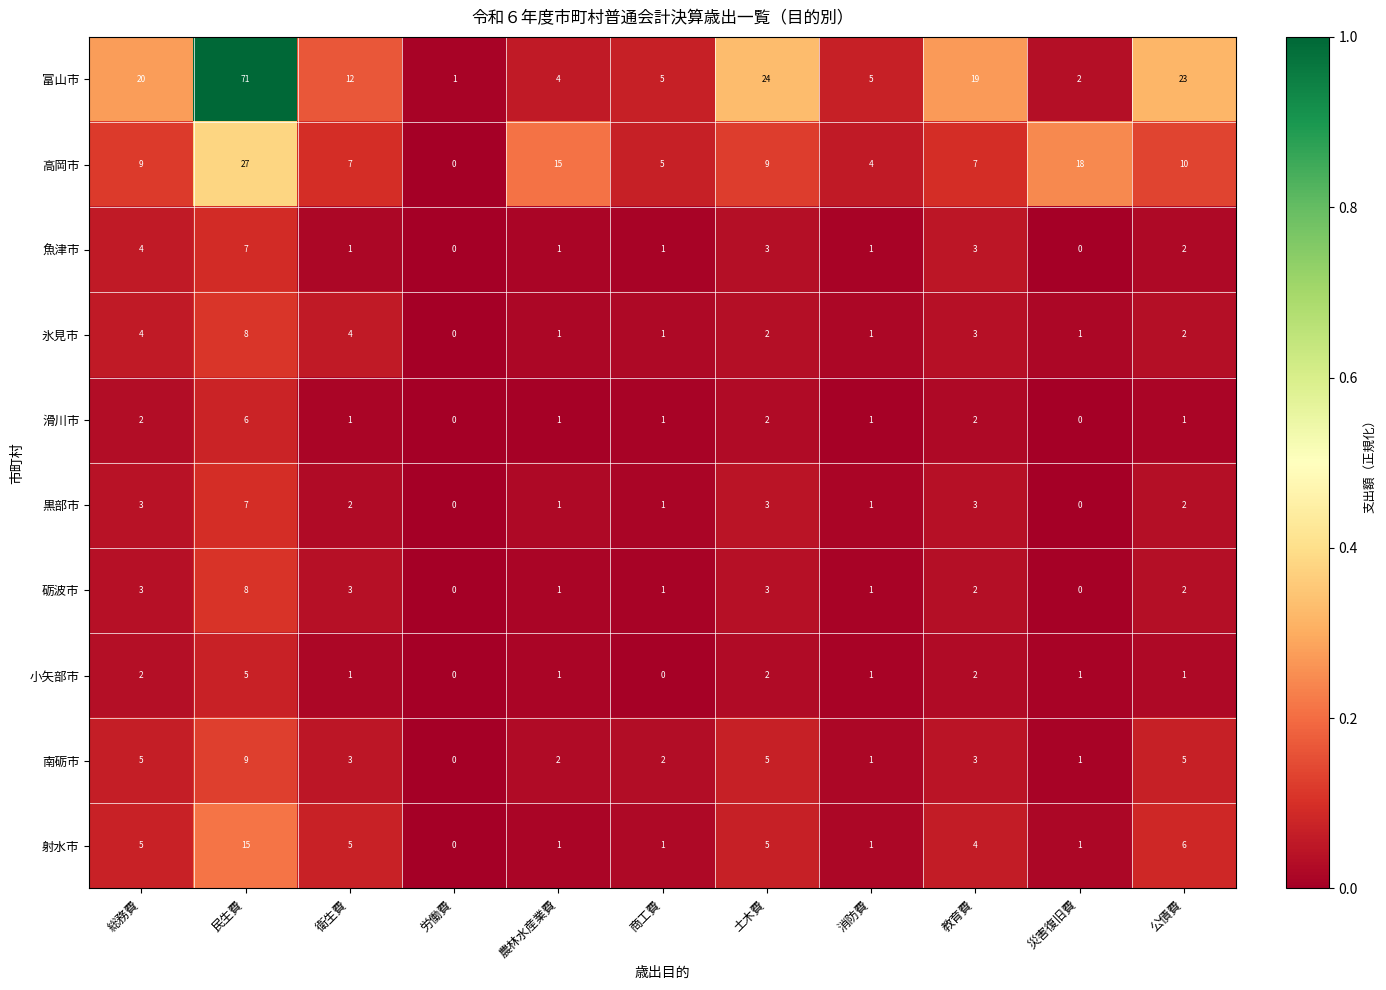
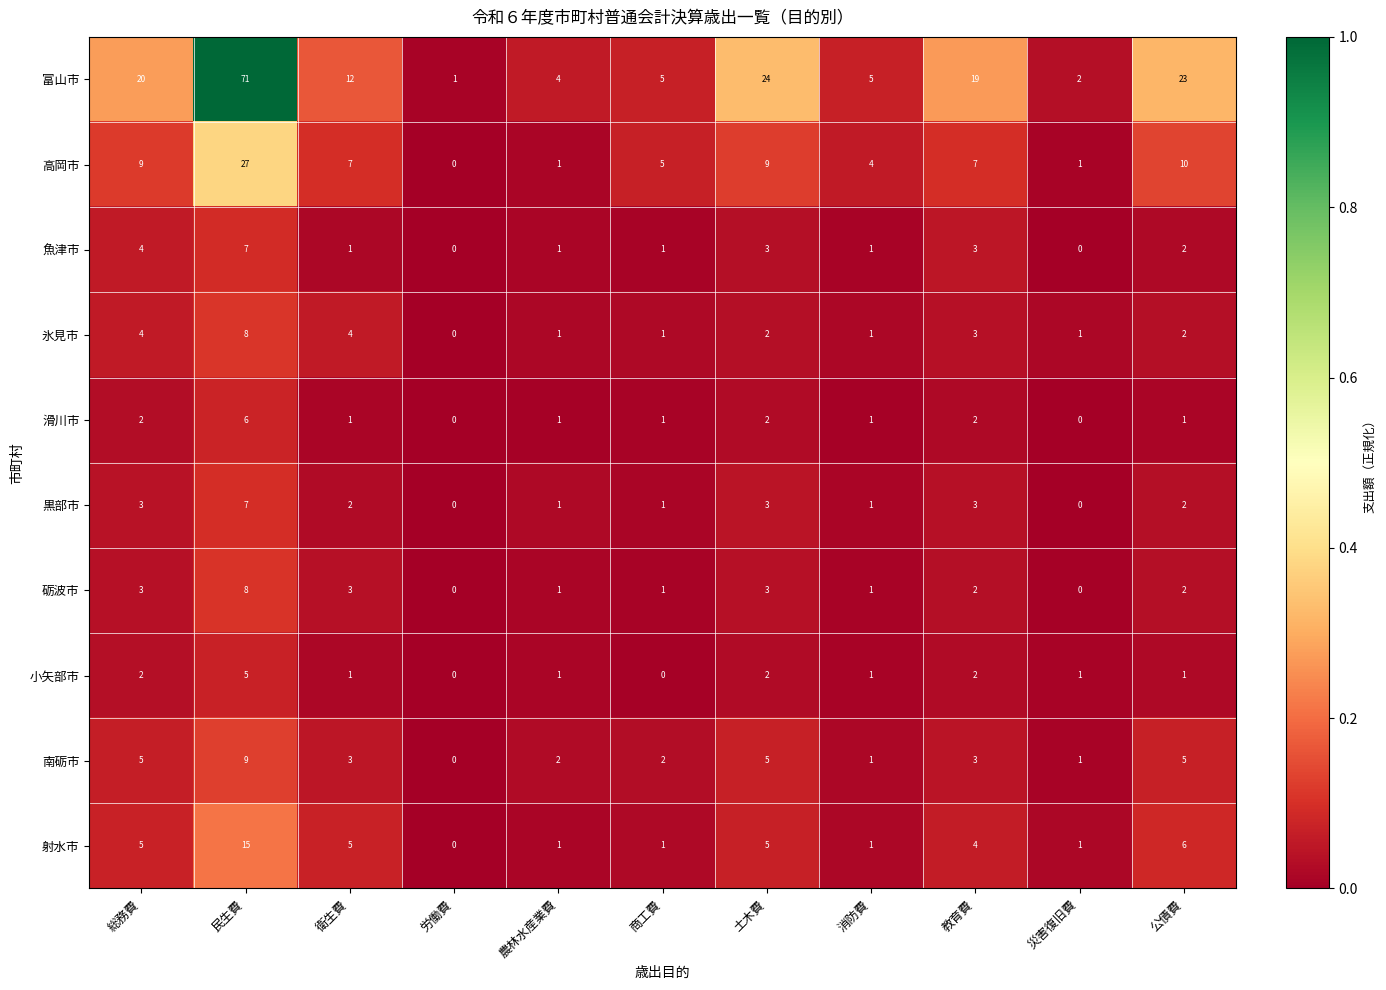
  {
    "富山市": {
      "総務費": 20,
      "民生費": 71,
      "衛生費": 12,
      "労働費": 1,
      "農林水産業費": 4,
      "商工費": 5,
      "土木費": 24,
      "消防費": 5,
      "教育費": 19,
      "災害復旧費": 2,
      "公債費": 23
    },
    "高岡市": {
      "総務費": 9,
      "民生費": 27,
      "衛生費": 7,
      "労働費": 0,
-     "農林水産業費": 15,
+     "農林水産業費": 1,
      "商工費": 5,
      "土木費": 9,
      "消防費": 4,
      "教育費": 7,
-     "災害復旧費": 18,
+     "災害復旧費": 1,
      "公債費": 10
    },
    "魚津市": {
      "総務費": 4,
      "民生費": 7,
      "衛生費": 1,
      "労働費": 0,
      "農林水産業費": 1,
      "商工費": 1,
      "土木費": 3,
      "消防費": 1,
      "教育費": 3,
      "災害復旧費": 0,
      "公債費": 2
    },
    "氷見市": {
      "総務費": 4,
      "民生費": 8,
      "衛生費": 4,
      "労働費": 0,
      "農林水産業費": 1,
      "商工費": 1,
      "土木費": 2,
      "消防費": 1,
      "教育費": 3,
      "災害復旧費": 1,
      "公債費": 2
    },
    "滑川市": {
      "総務費": 2,
      "民生費": 6,
      "衛生費": 1,
      "労働費": 0,
      "農林水産業費": 1,
      "商工費": 1,
      "土木費": 2,
      "消防費": 1,
      "教育費": 2,
      "災害復旧費": 0,
      "公債費": 1
    },
    "黒部市": {
      "総務費": 3,
      "民生費": 7,
      "衛生費": 2,
      "労働費": 0,
      "農林水産業費": 1,
      "商工費": 1,
      "土木費": 3,
      "消防費": 1,
      "教育費": 3,
      "災害復旧費": 0,
      "公債費": 2
    },
    "砺波市": {
      "総務費": 3,
      "民生費": 8,
      "衛生費": 3,
      "労働費": 0,
      "農林水産業費": 1,
      "商工費": 1,
      "土木費": 3,
      "消防費": 1,
      "教育費": 2,
      "災害復旧費": 0,
      "公債費": 2
    },
    "小矢部市": {
      "総務費": 2,
      "民生費": 5,
      "衛生費": 1,
      "労働費": 0,
      "農林水産業費": 1,
      "商工費": 0,
      "土木費": 2,
      "消防費": 1,
      "教育費": 2,
      "災害復旧費": 1,
      "公債費": 1
    },
    "南砺市": {
      "総務費": 5,
      "民生費": 9,
      "衛生費": 3,
      "労働費": 0,
      "農林水産業費": 2,
      "商工費": 2,
      "土木費": 5,
      "消防費": 1,
      "教育費": 3,
      "災害復旧費": 1,
      "公債費": 5
    },
    "射水市": {
      "総務費": 5,
      "民生費": 15,
      "衛生費": 5,
      "労働費": 0,
      "農林水産業費": 1,
      "商工費": 1,
      "土木費": 5,
      "消防費": 1,
      "教育費": 4,
      "災害復旧費": 1,
      "公債費": 6
    }
  }
